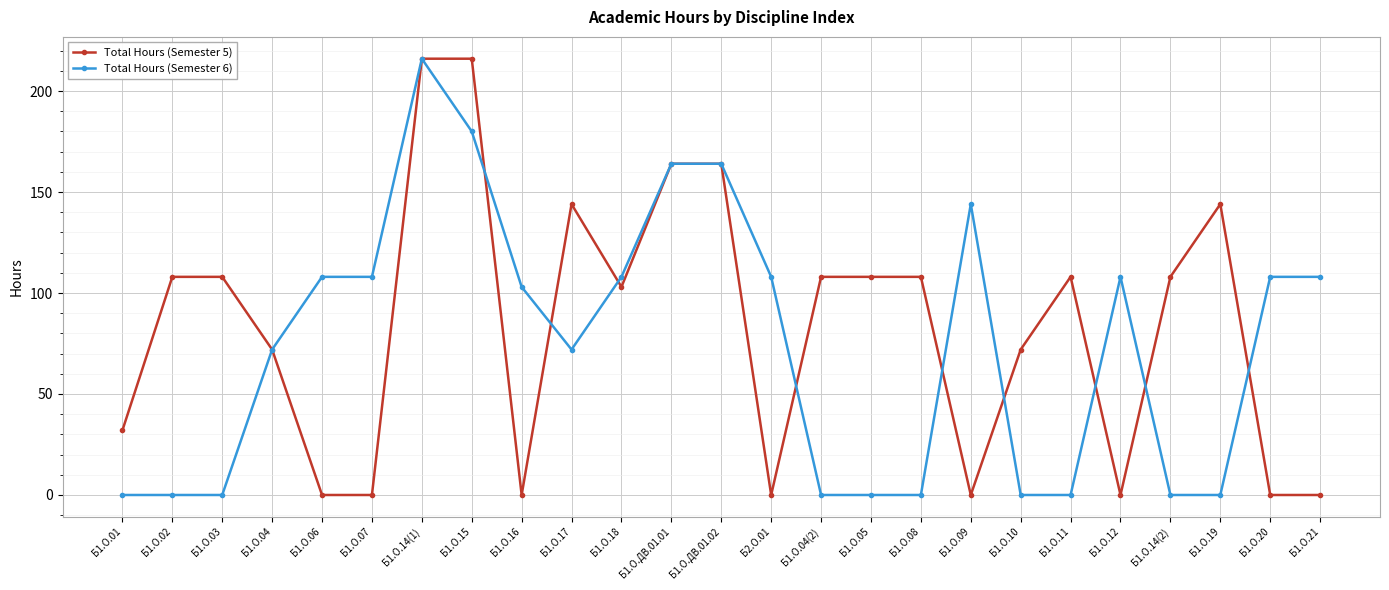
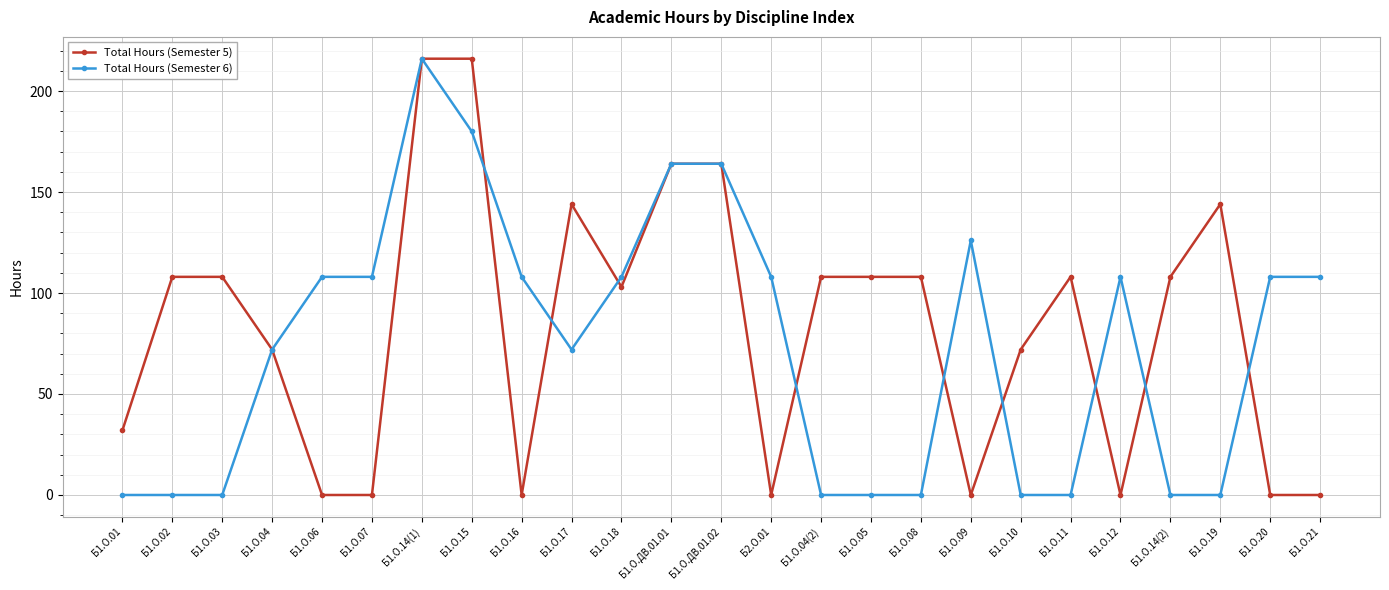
  {
    "Total Hours (Semester 5)": {
      "Б1.О.01": 32,
      "Б1.О.02": 108,
      "Б1.О.03": 108,
      "Б1.О.06": 0,
      "Б1.О.07": 0,
      "Б1.О.15": 216,
      "Б1.О.16": 0,
      "Б1.О.17": 144,
      "Б1.О.18": 103,
      "Б2.О.01": 0,
      "Б1.О.04(2)": 108,
      "Б1.О.05": 108,
      "Б1.О.08": 108,
      "Б1.О.09": 0,
      "Б1.О.10": 72,
      "Б1.О.11": 108,
      "Б1.О.12": 0,
      "Б1.О.14(2)": 108,
      "Б1.О.19": 144,
      "Б1.О.20": 0,
      "Б1.О.21": 0
    },
    "Total Hours (Semester 6)": {
      "Б1.О.01": 0,
      "Б1.О.02": 0,
      "Б1.О.03": 0,
      "Б1.О.06": 108,
      "Б1.О.07": 108,
      "Б1.О.15": 180,
-     "Б1.О.16": 103,
+     "Б1.О.16": 108,
      "Б1.О.17": 72,
      "Б1.О.18": 108,
      "Б2.О.01": 108,
      "Б1.О.04(2)": 0,
      "Б1.О.05": 0,
      "Б1.О.08": 0,
-     "Б1.О.09": 144,
+     "Б1.О.09": 126,
      "Б1.О.10": 0,
      "Б1.О.11": 0,
      "Б1.О.12": 108,
      "Б1.О.14(2)": 0,
      "Б1.О.19": 0,
      "Б1.О.20": 108,
      "Б1.О.21": 108
    }
  }
